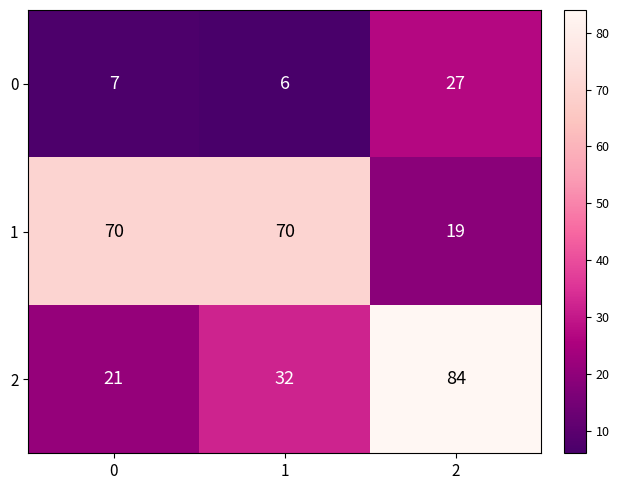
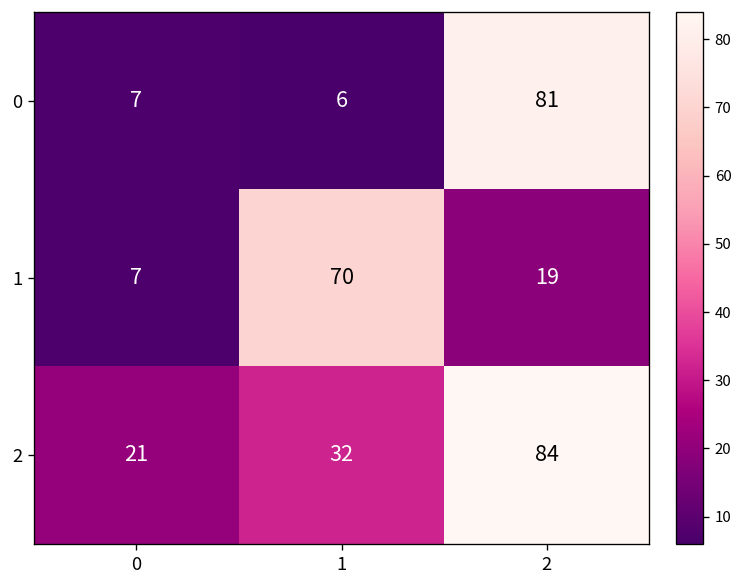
  {
    "0": {
      "0": 7,
      "1": 6,
-     "2": 27
+     "2": 81
    },
    "1": {
-     "0": 70,
+     "0": 7,
      "1": 70,
      "2": 19
    },
    "2": {
      "0": 21,
      "1": 32,
      "2": 84
    }
  }
